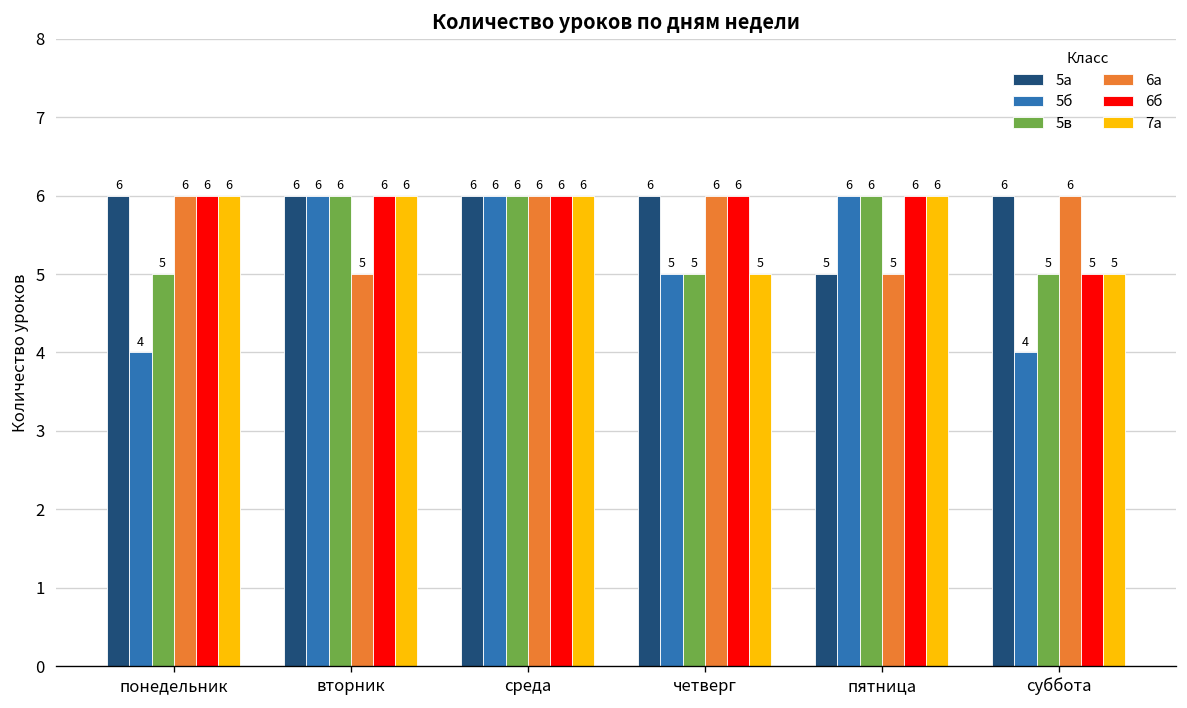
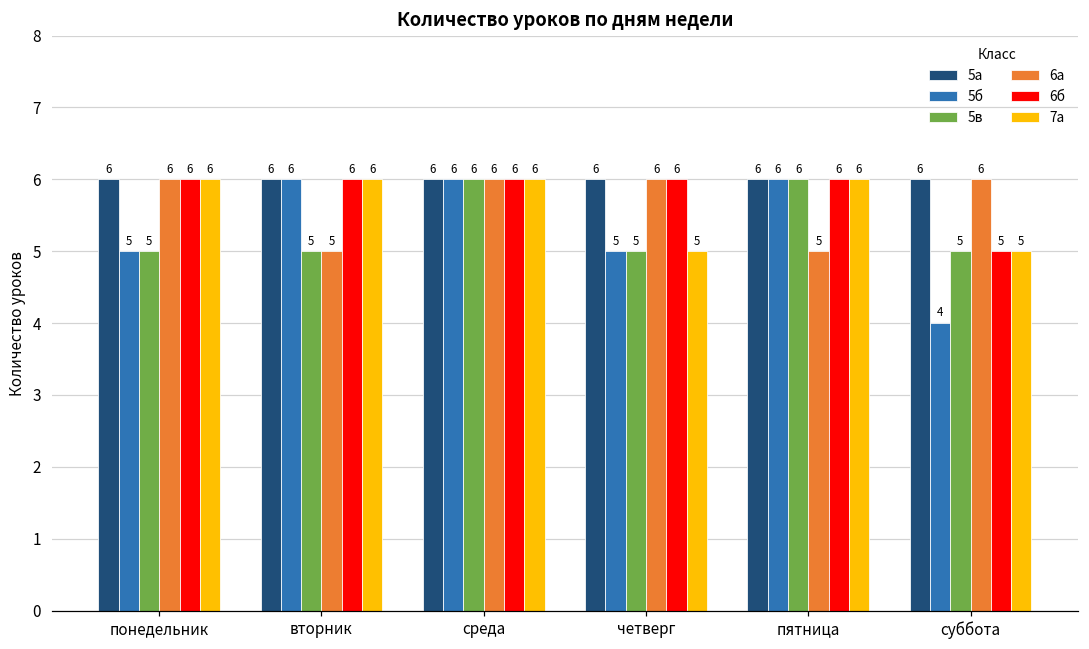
  {
    "5а": {
      "понедельник": 6,
      "вторник": 6,
      "среда": 6,
      "четверг": 6,
-     "пятница": 5,
+     "пятница": 6,
      "суббота": 6
    },
    "5б": {
-     "понедельник": 4,
+     "понедельник": 5,
      "вторник": 6,
      "среда": 6,
      "четверг": 5,
      "пятница": 6,
      "суббота": 4
    },
    "5в": {
      "понедельник": 5,
-     "вторник": 6,
+     "вторник": 5,
      "среда": 6,
      "четверг": 5,
      "пятница": 6,
      "суббота": 5
    },
    "6а": {
      "понедельник": 6,
      "вторник": 5,
      "среда": 6,
      "четверг": 6,
      "пятница": 5,
      "суббота": 6
    },
    "6б": {
      "понедельник": 6,
      "вторник": 6,
      "среда": 6,
      "четверг": 6,
      "пятница": 6,
      "суббота": 5
    },
    "7а": {
      "понедельник": 6,
      "вторник": 6,
      "среда": 6,
      "четверг": 5,
      "пятница": 6,
      "суббота": 5
    }
  }
